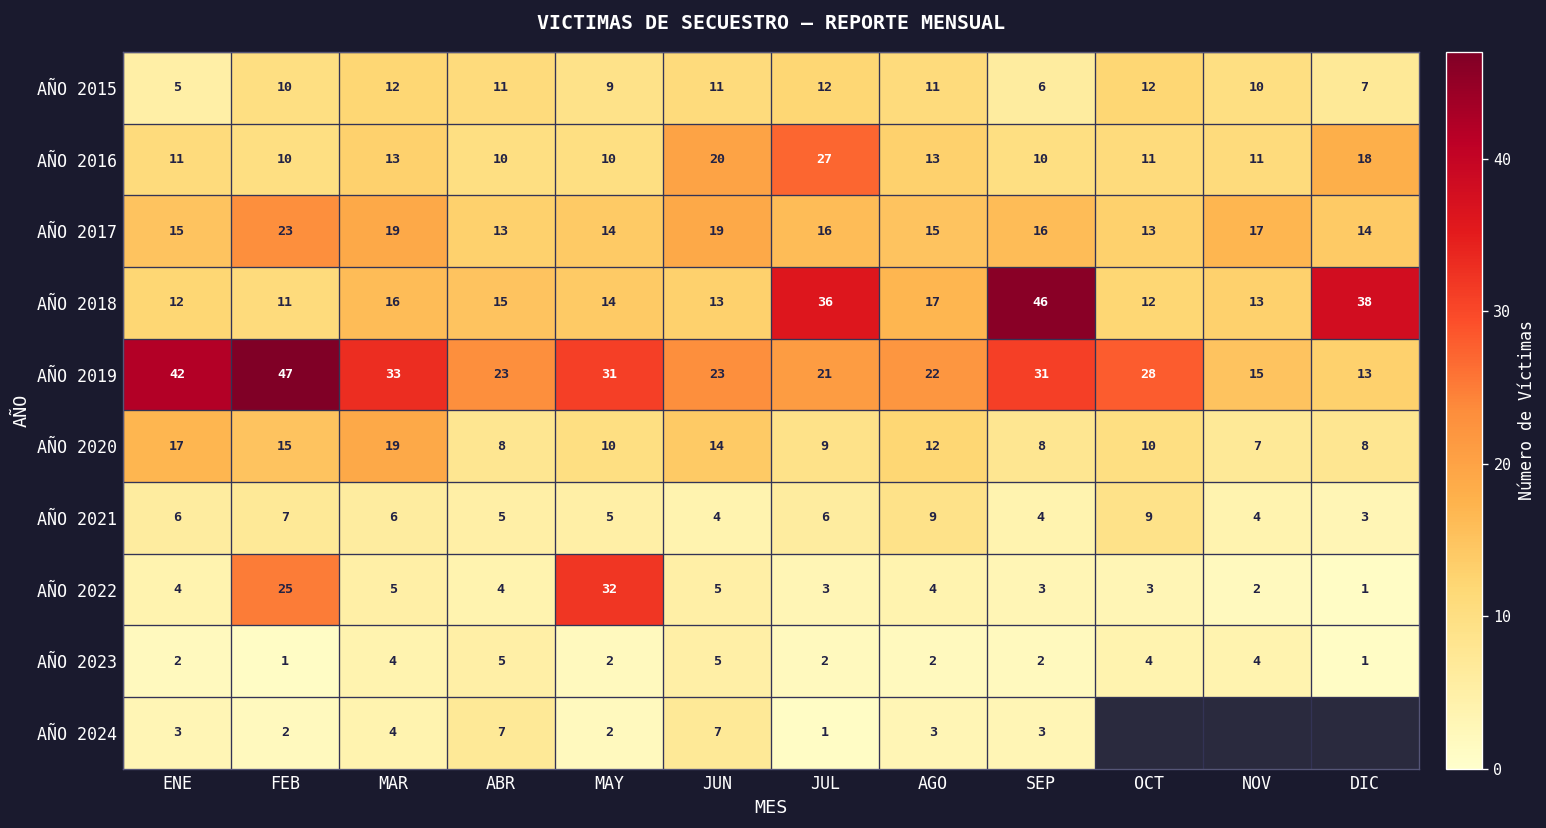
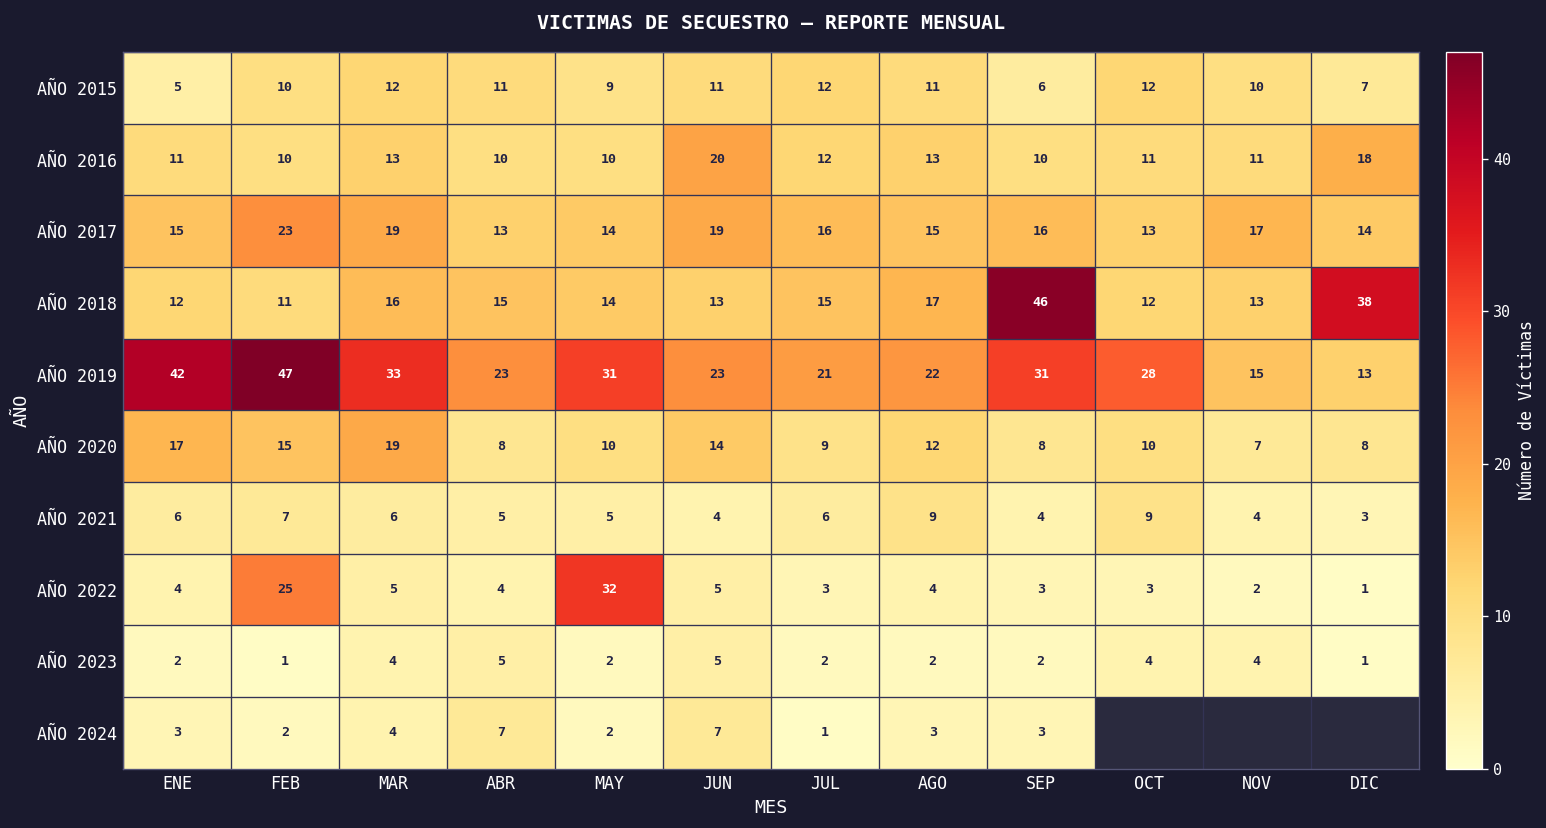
  {
    "AÑO 2015": {
      "ENE": 5,
      "FEB": 10,
      "MAR": 12,
      "ABR": 11,
      "MAY": 9,
      "JUN": 11,
      "JUL": 12,
      "AGO": 11,
      "SEP": 6,
      "OCT": 12,
      "NOV": 10,
      "DIC": 7
    },
    "AÑO 2016": {
      "ENE": 11,
      "FEB": 10,
      "MAR": 13,
      "ABR": 10,
      "MAY": 10,
      "JUN": 20,
-     "JUL": 27,
+     "JUL": 12,
      "AGO": 13,
      "SEP": 10,
      "OCT": 11,
      "NOV": 11,
      "DIC": 18
    },
    "AÑO 2017": {
      "ENE": 15,
      "FEB": 23,
      "MAR": 19,
      "ABR": 13,
      "MAY": 14,
      "JUN": 19,
      "JUL": 16,
      "AGO": 15,
      "SEP": 16,
      "OCT": 13,
      "NOV": 17,
      "DIC": 14
    },
    "AÑO 2018": {
      "ENE": 12,
      "FEB": 11,
      "MAR": 16,
      "ABR": 15,
      "MAY": 14,
      "JUN": 13,
-     "JUL": 36,
+     "JUL": 15,
      "AGO": 17,
      "SEP": 46,
      "OCT": 12,
      "NOV": 13,
      "DIC": 38
    },
    "AÑO 2019": {
      "ENE": 42,
      "FEB": 47,
      "MAR": 33,
      "ABR": 23,
      "MAY": 31,
      "JUN": 23,
      "JUL": 21,
      "AGO": 22,
      "SEP": 31,
      "OCT": 28,
      "NOV": 15,
      "DIC": 13
    },
    "AÑO 2020": {
      "ENE": 17,
      "FEB": 15,
      "MAR": 19,
      "ABR": 8,
      "MAY": 10,
      "JUN": 14,
      "JUL": 9,
      "AGO": 12,
      "SEP": 8,
      "OCT": 10,
      "NOV": 7,
      "DIC": 8
    },
    "AÑO 2021": {
      "ENE": 6,
      "FEB": 7,
      "MAR": 6,
      "ABR": 5,
      "MAY": 5,
      "JUN": 4,
      "JUL": 6,
      "AGO": 9,
      "SEP": 4,
      "OCT": 9,
      "NOV": 4,
      "DIC": 3
    },
    "AÑO 2022": {
      "ENE": 4,
      "FEB": 25,
      "MAR": 5,
      "ABR": 4,
      "MAY": 32,
      "JUN": 5,
      "JUL": 3,
      "AGO": 4,
      "SEP": 3,
      "OCT": 3,
      "NOV": 2,
      "DIC": 1
    },
    "AÑO 2023": {
      "ENE": 2,
      "FEB": 1,
      "MAR": 4,
      "ABR": 5,
      "MAY": 2,
      "JUN": 5,
      "JUL": 2,
      "AGO": 2,
      "SEP": 2,
      "OCT": 4,
      "NOV": 4,
      "DIC": 1
    },
    "AÑO 2024": {
      "ENE": 3,
      "FEB": 2,
      "MAR": 4,
      "ABR": 7,
      "MAY": 2,
      "JUN": 7,
      "JUL": 1,
      "AGO": 3,
      "SEP": 3
    }
  }
